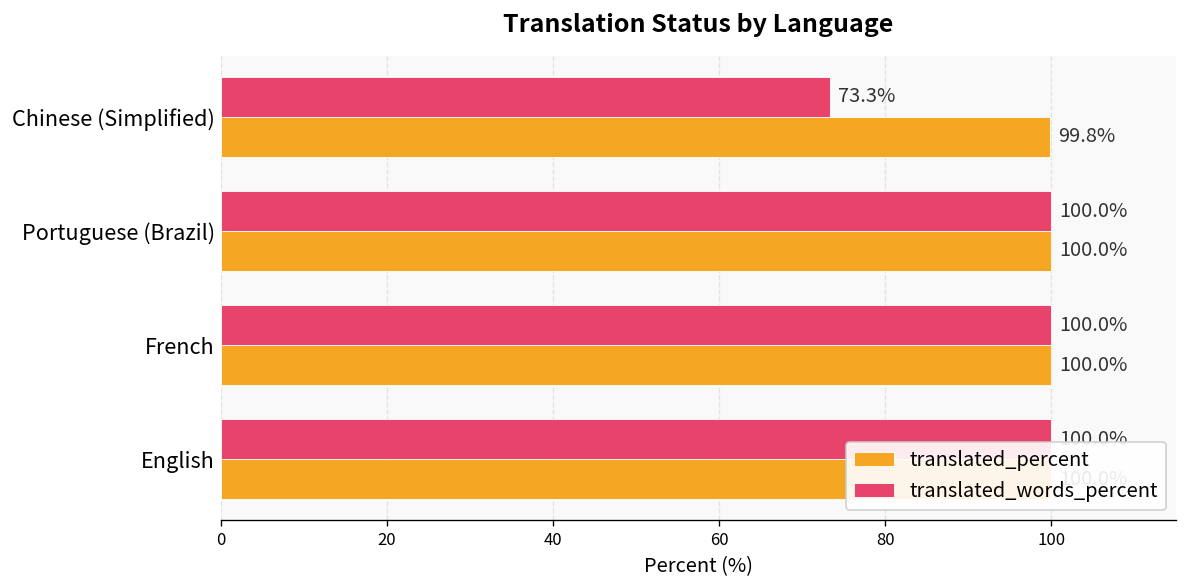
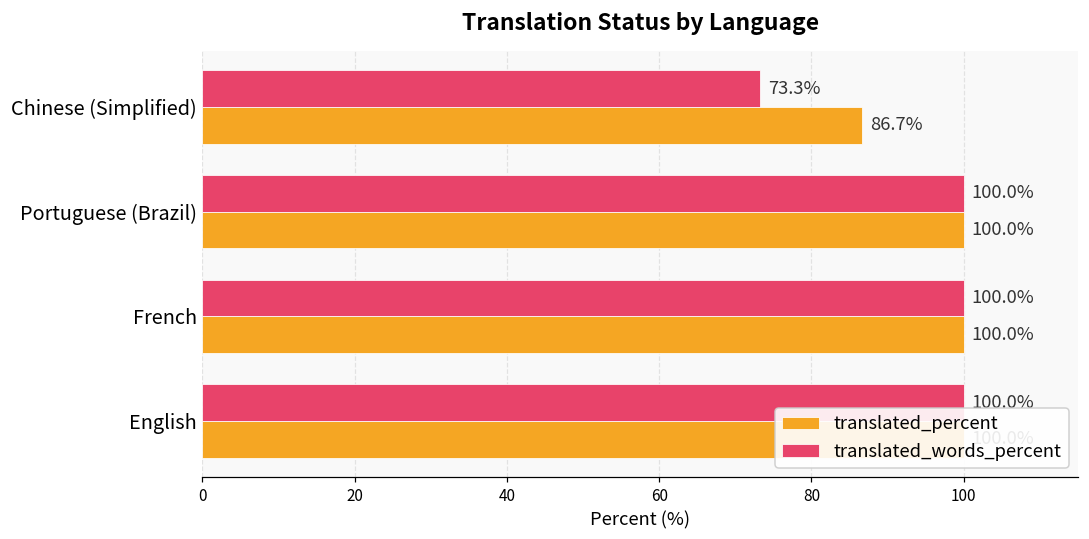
  {
    "translated_percent": {
-     "Chinese (Simplified)": "99.8%",
+     "Chinese (Simplified)": "86.7%",
      "Portuguese (Brazil)": "100.0%",
      "French": "100.0%"
    },
    "translated_words_percent": {
      "Chinese (Simplified)": "73.3%",
      "Portuguese (Brazil)": "100.0%",
      "French": "100.0%"
    }
  }
